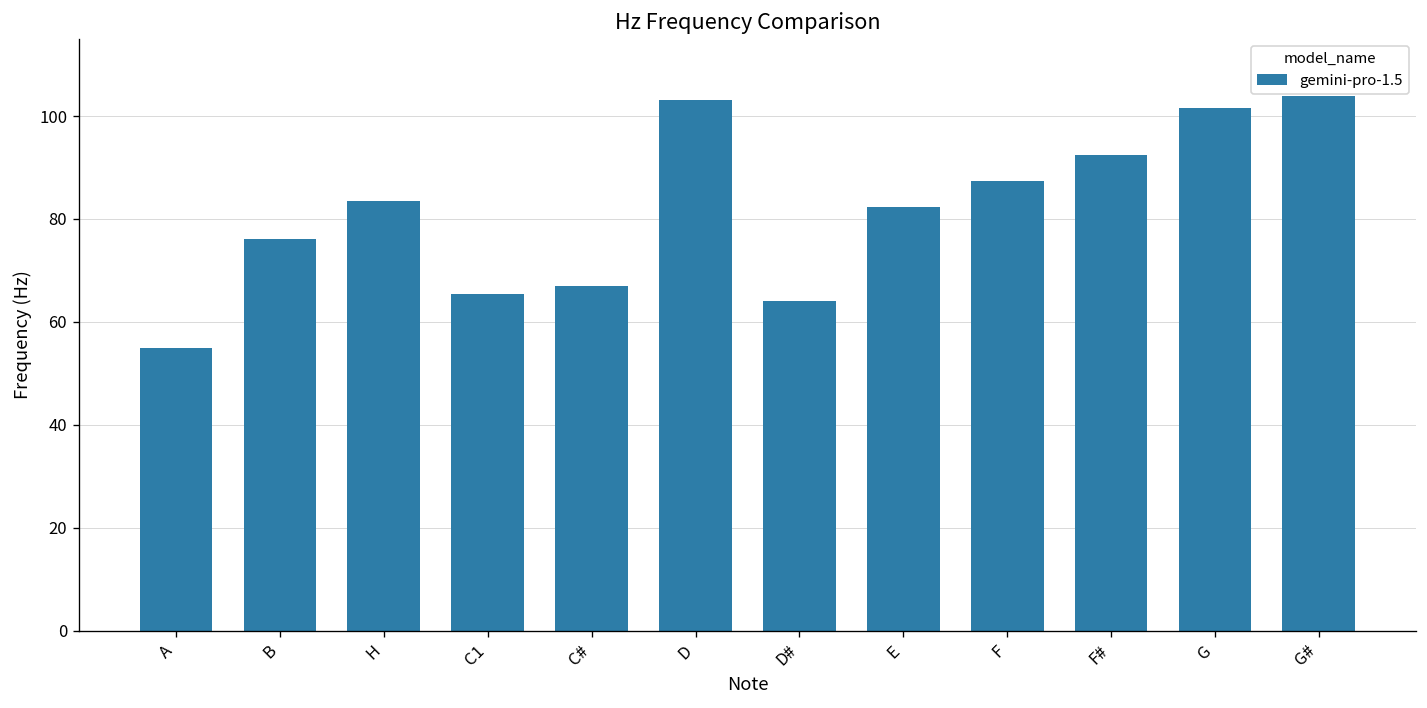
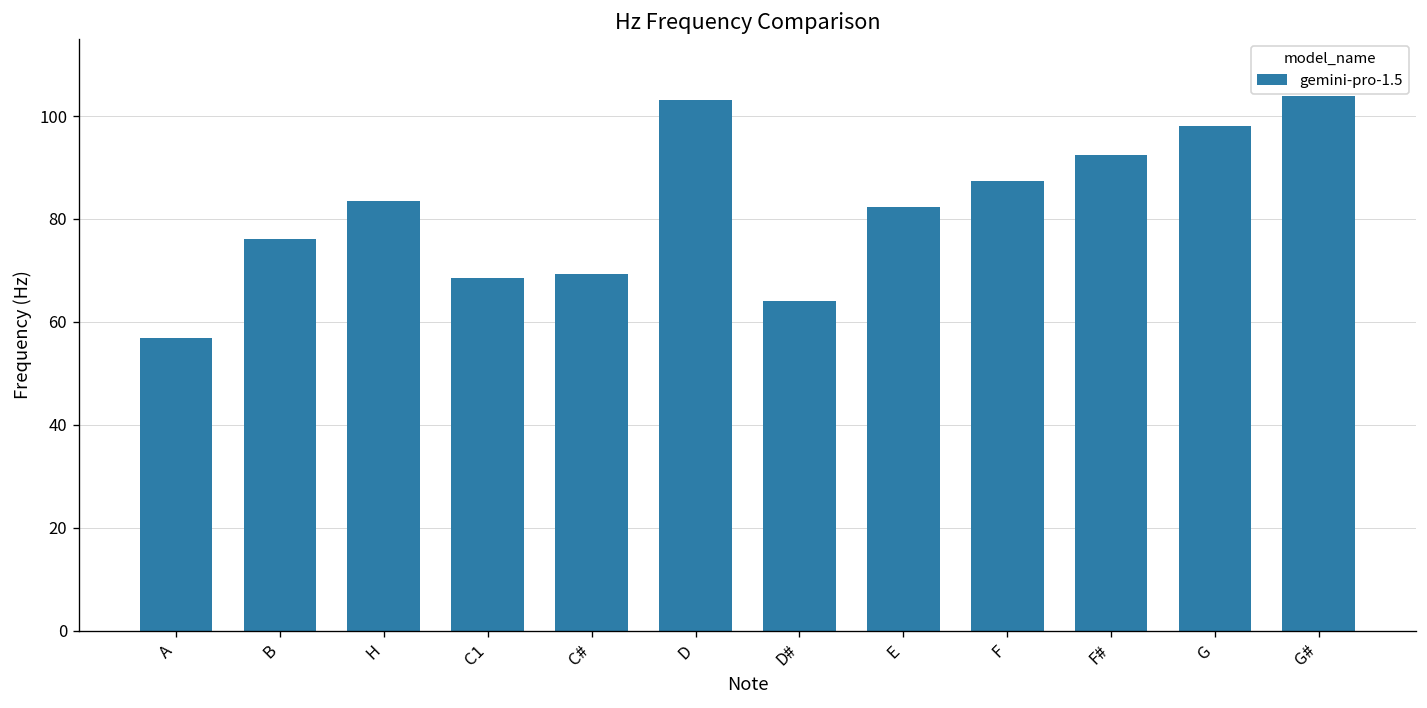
  {
-   "A": 55,
+   "A": 57,
    "B": 76,
    "H": 83,
-   "C1": 65,
-   "C#": 67,
+   "C1": 68,
+   "C#": 69,
    "D": 103,
    "D#": 64,
    "E": 82,
    "F": 87,
    "F#": 93,
-   "G": 102
+   "G": 98
  }
